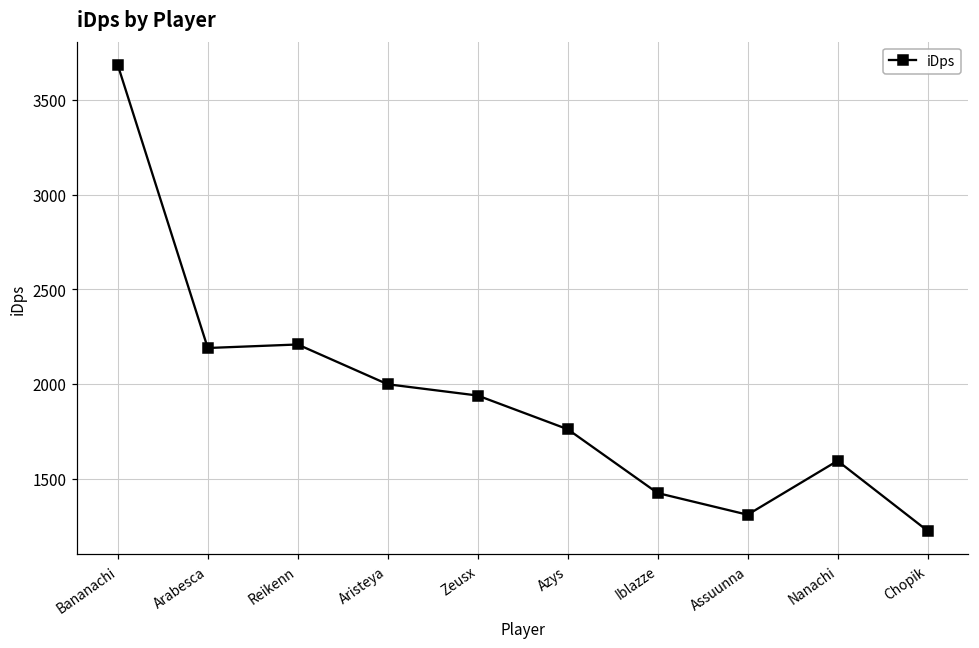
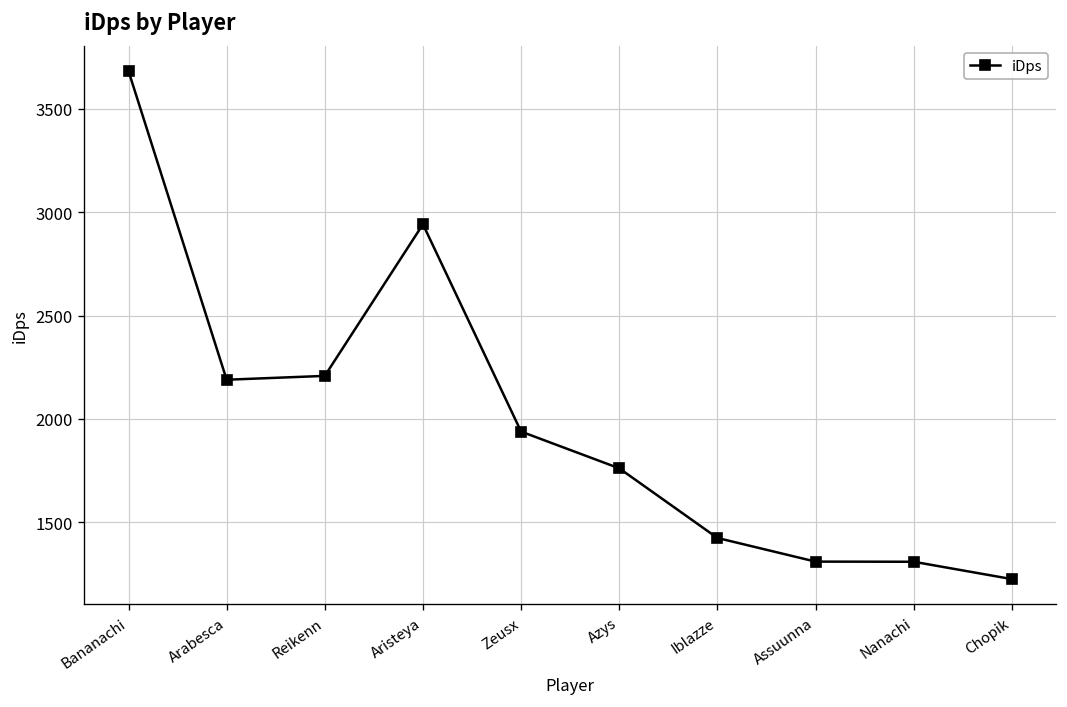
  {
    "Bananachi": 3680,
    "Arabesca": 2190,
    "Reikenn": 2210,
-   "Aristeya": 2000,
+   "Aristeya": 2940,
    "Zeusx": 1940,
    "Azys": 1760,
    "Iblazze": 1420,
    "Assuunna": 1310,
-   "Nanachi": 1590,
+   "Nanachi": 1310,
    "Chopik": 1230
  }
